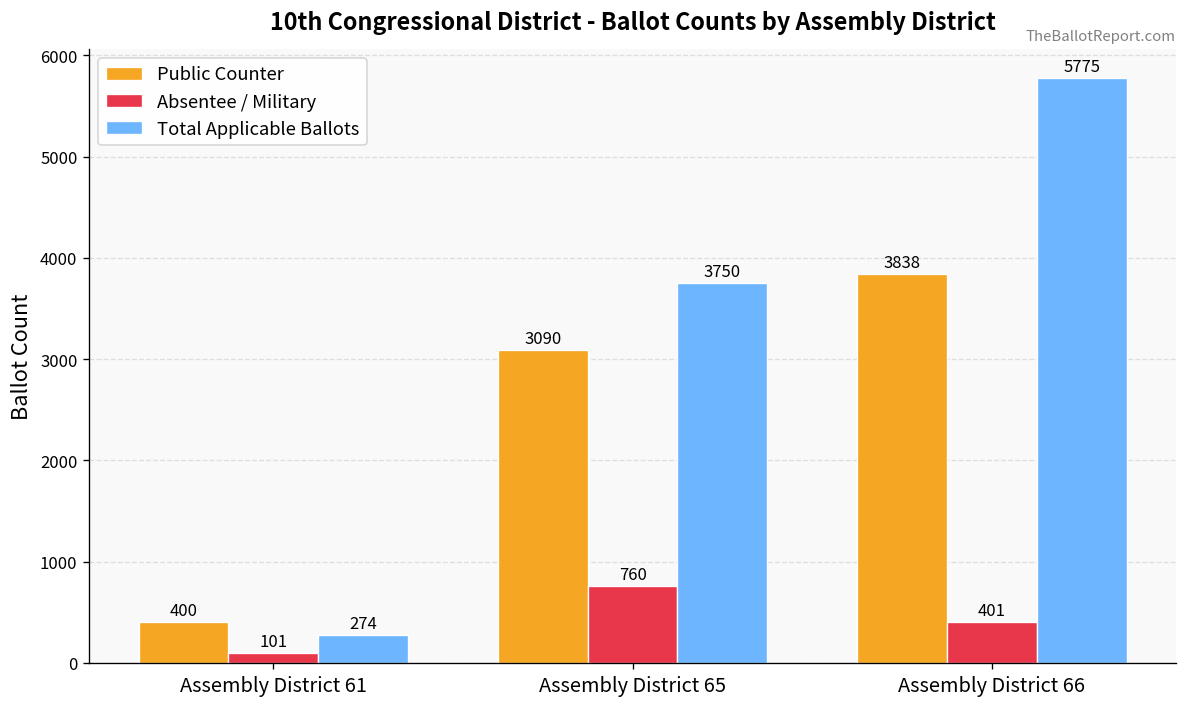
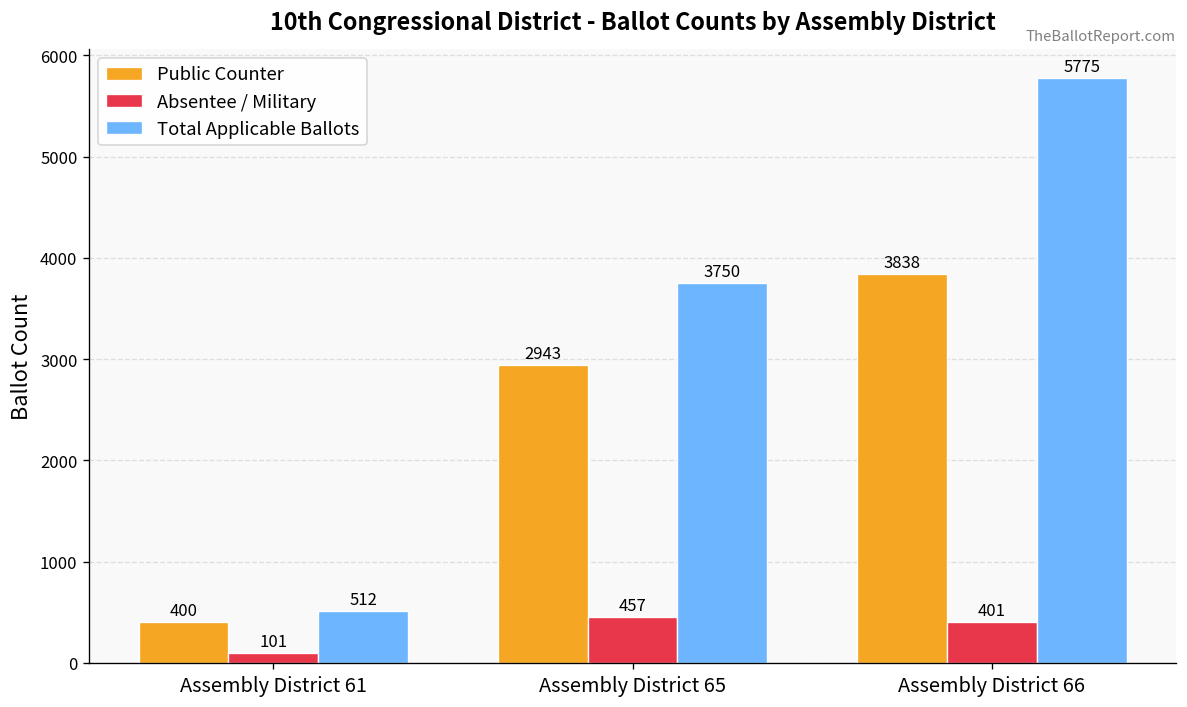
  {
    "Public Counter": {
      "Assembly District 61": 400,
-     "Assembly District 65": 3090,
+     "Assembly District 65": 2943,
      "Assembly District 66": 3838
    },
    "Absentee / Military": {
      "Assembly District 61": 101,
-     "Assembly District 65": 760,
+     "Assembly District 65": 457,
      "Assembly District 66": 401
    },
    "Total Applicable Ballots": {
-     "Assembly District 61": 274,
+     "Assembly District 61": 512,
      "Assembly District 65": 3750,
      "Assembly District 66": 5775
    }
  }
